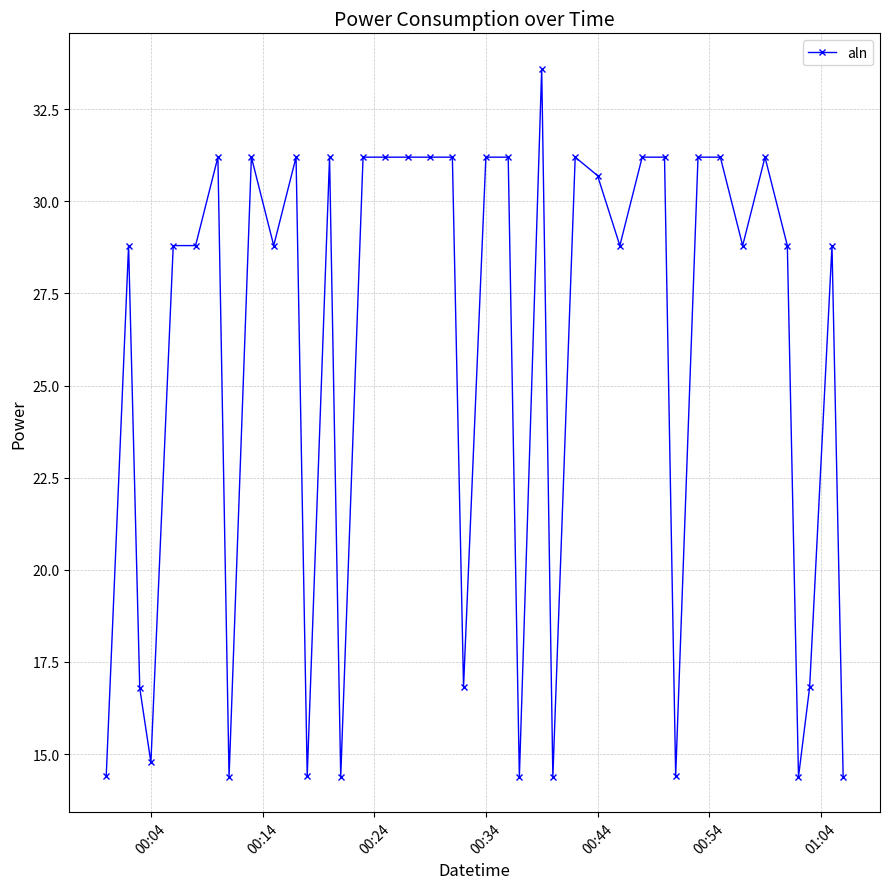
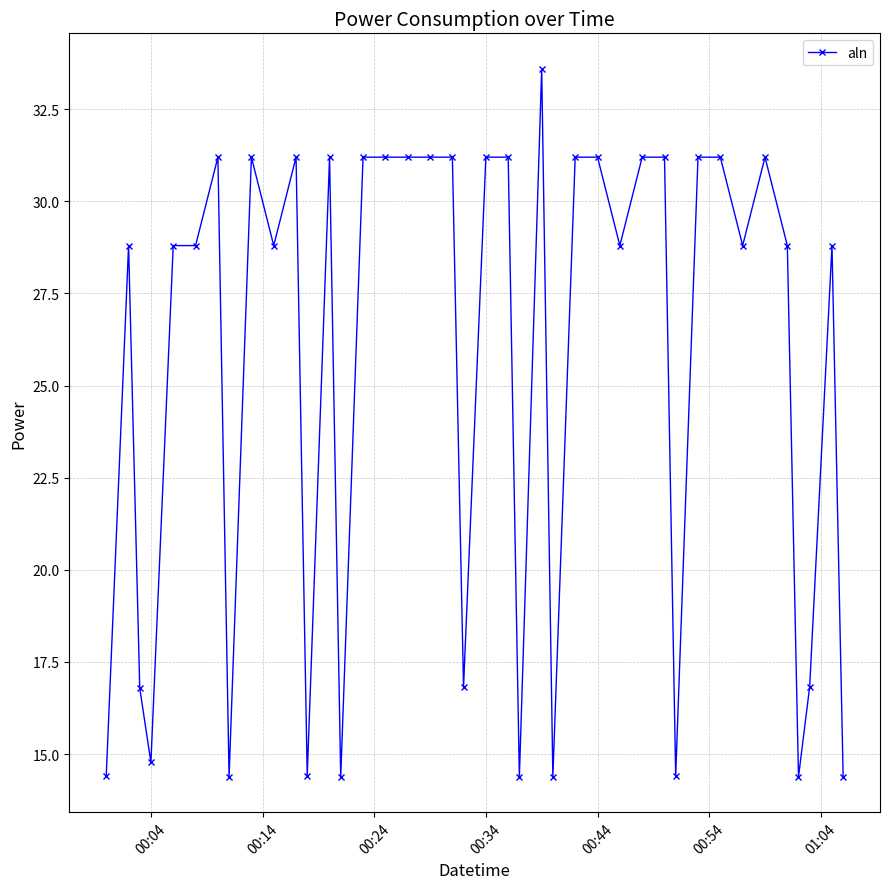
  {
    "00:04": 14.8,
    "00:34": 31.2,
-   "00:44": 30.7
+   "00:44": 31.2
  }
